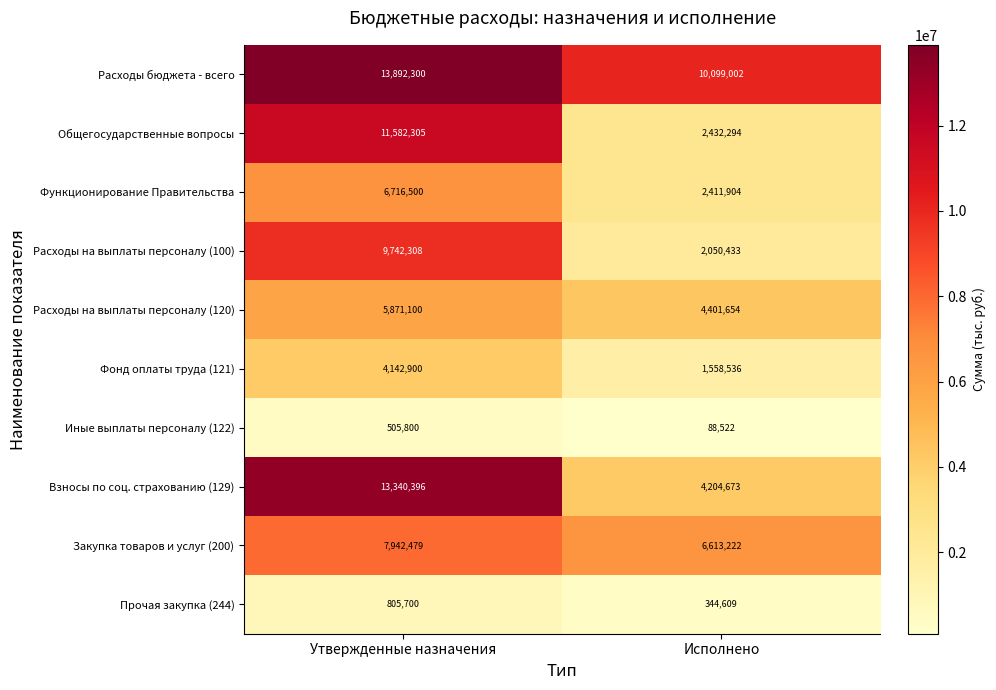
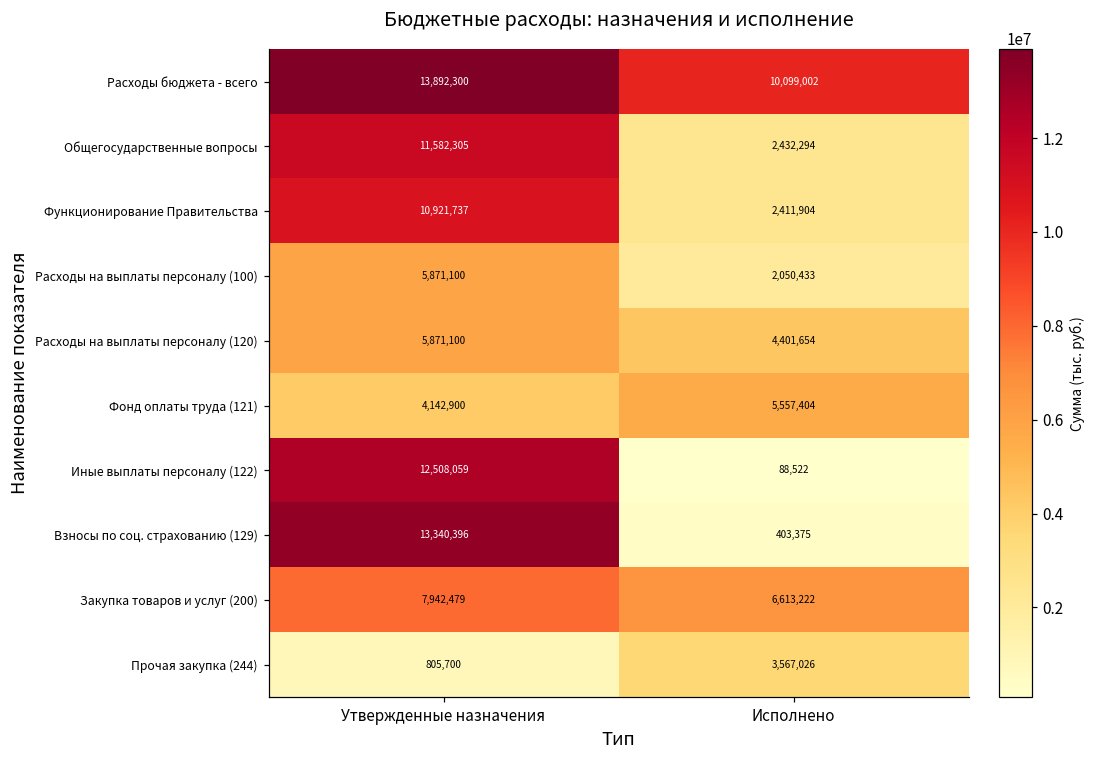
  {
    "Расходы бюджета - всего": {
      "Утвержденные назначения": "13,892,300",
      "Исполнено": "10,099,002"
    },
    "Общегосударственные вопросы": {
      "Утвержденные назначения": "11,582,305",
      "Исполнено": "2,432,294"
    },
    "Функционирование Правительства": {
-     "Утвержденные назначения": "6,716,500",
+     "Утвержденные назначения": "10,921,737",
      "Исполнено": "2,411,904"
    },
    "Расходы на выплаты персоналу (100)": {
-     "Утвержденные назначения": "9,742,308",
+     "Утвержденные назначения": "5,871,100",
      "Исполнено": "2,050,433"
    },
    "Расходы на выплаты персоналу (120)": {
      "Утвержденные назначения": "5,871,100",
      "Исполнено": "4,401,654"
    },
    "Фонд оплаты труда (121)": {
      "Утвержденные назначения": "4,142,900",
-     "Исполнено": "1,558,536"
+     "Исполнено": "5,557,404"
    },
    "Иные выплаты персоналу (122)": {
-     "Утвержденные назначения": "505,800",
+     "Утвержденные назначения": "12,508,059",
      "Исполнено": "88,522"
    },
    "Взносы по соц. страхованию (129)": {
      "Утвержденные назначения": "13,340,396",
-     "Исполнено": "4,204,673"
+     "Исполнено": "403,375"
    },
    "Закупка товаров и услуг (200)": {
      "Утвержденные назначения": "7,942,479",
      "Исполнено": "6,613,222"
    },
    "Прочая закупка (244)": {
      "Утвержденные назначения": "805,700",
-     "Исполнено": "344,609"
+     "Исполнено": "3,567,026"
    }
  }
